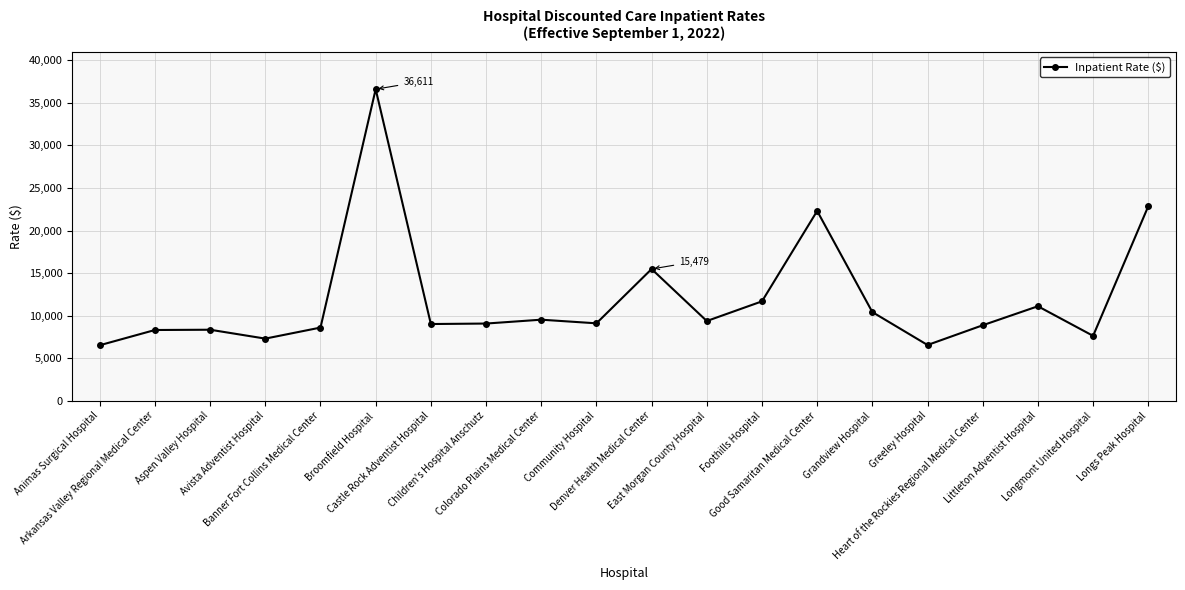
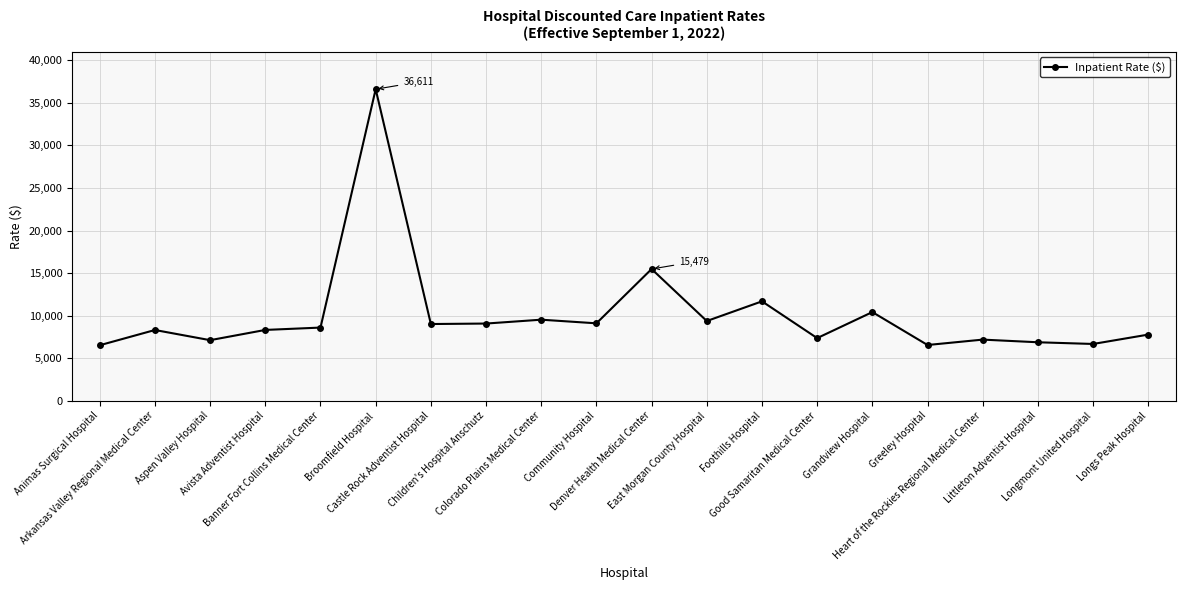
  {
    "Animas Surgical Hospital": "7,000",
    "Arkansas Valley Regional Medical Center": "8,000",
-   "Aspen Valley Hospital": "8,000",
-   "Avista Adventist Hospital": "7,000",
+   "Aspen Valley Hospital": "7,000",
+   "Avista Adventist Hospital": "8,000",
    "Banner Fort Collins Medical Center": "9,000",
    "Castle Rock Adventist Hospital": "9,000",
    "Children's Hospital Anschutz": "9,000",
    "Colorado Plains Medical Center": "10,000",
    "Community Hospital": "9,000",
    "East Morgan County Hospital": "9,000",
    "Foothills Hospital": "12,000",
-   "Good Samaritan Medical Center": "22,000",
+   "Good Samaritan Medical Center": "7,000",
    "Grandview Hospital": "10,000",
    "Greeley Hospital": "7,000",
-   "Heart of the Rockies Regional Medical Center": "9,000",
-   "Littleton Adventist Hospital": "11,000",
-   "Longmont United Hospital": "8,000",
-   "Longs Peak Hospital": "23,000"
+   "Heart of the Rockies Regional Medical Center": "7,000",
+   "Littleton Adventist Hospital": "7,000",
+   "Longmont United Hospital": "7,000",
+   "Longs Peak Hospital": "8,000"
  }
